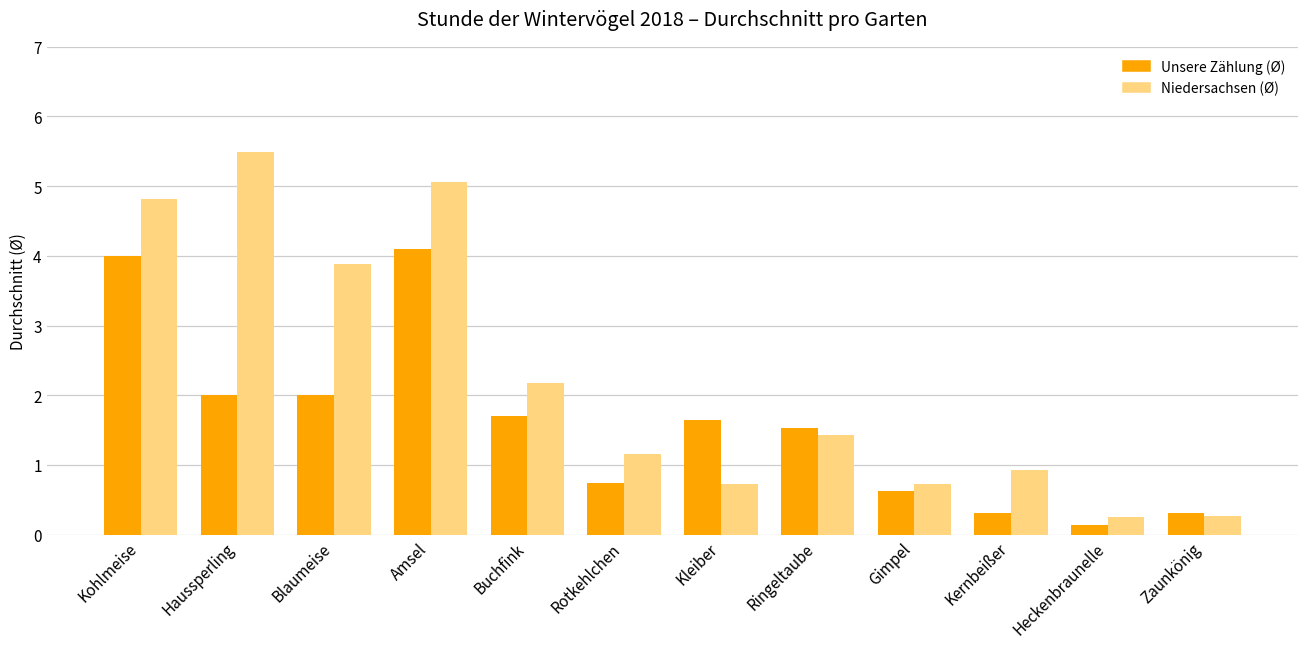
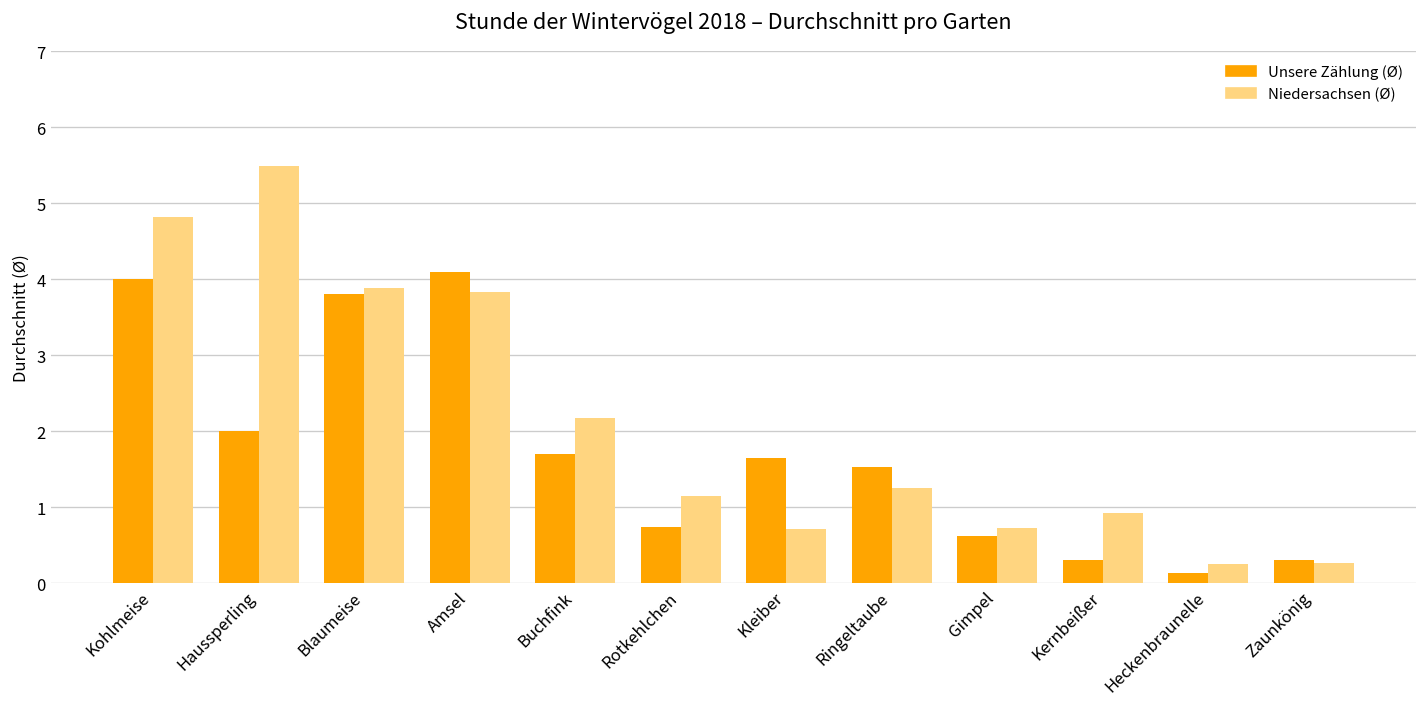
  {
    "Unsere Zählung (Ø)": {
      "Kohlmeise": 4.0,
      "Haussperling": 2.0,
-     "Blaumeise": 2.0,
+     "Blaumeise": 3.8,
      "Amsel": 4.1,
      "Buchfink": 1.7,
      "Rotkehlchen": 0.7,
      "Kleiber": 1.7,
      "Ringeltaube": 1.5,
      "Gimpel": 0.6,
      "Kernbeißer": 0.3,
      "Heckenbraunelle": 0.1,
      "Zaunkönig": 0.3
    },
    "Niedersachsen (Ø)": {
      "Kohlmeise": 4.8,
      "Haussperling": 5.5,
      "Blaumeise": 3.9,
-     "Amsel": 5.1,
+     "Amsel": 3.8,
      "Buchfink": 2.2,
      "Rotkehlchen": 1.2,
      "Kleiber": 0.7,
-     "Ringeltaube": 1.4,
+     "Ringeltaube": 1.3,
      "Gimpel": 0.7,
      "Kernbeißer": 0.9,
      "Heckenbraunelle": 0.3,
      "Zaunkönig": 0.3
    }
  }
